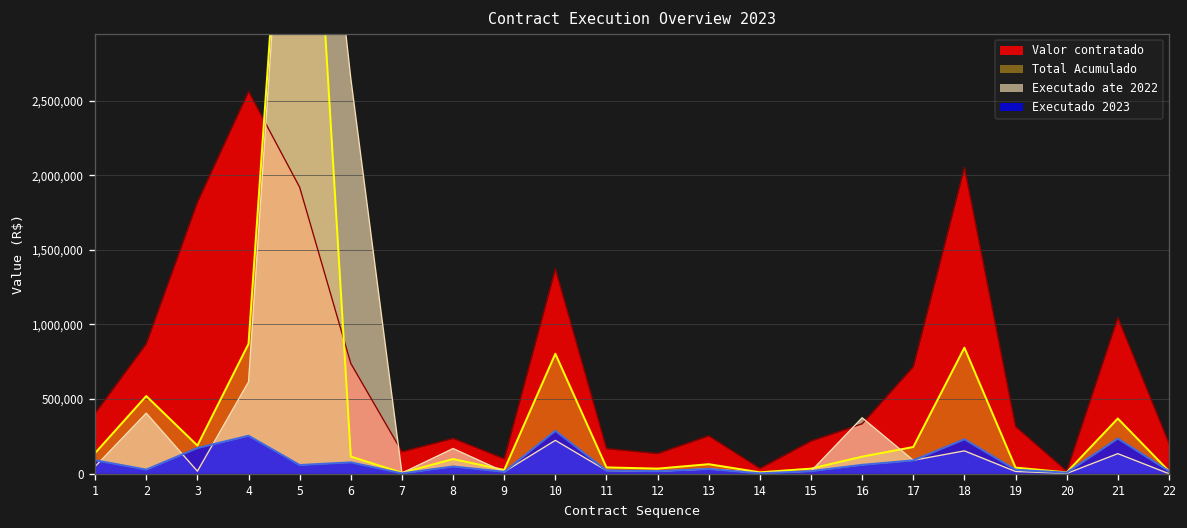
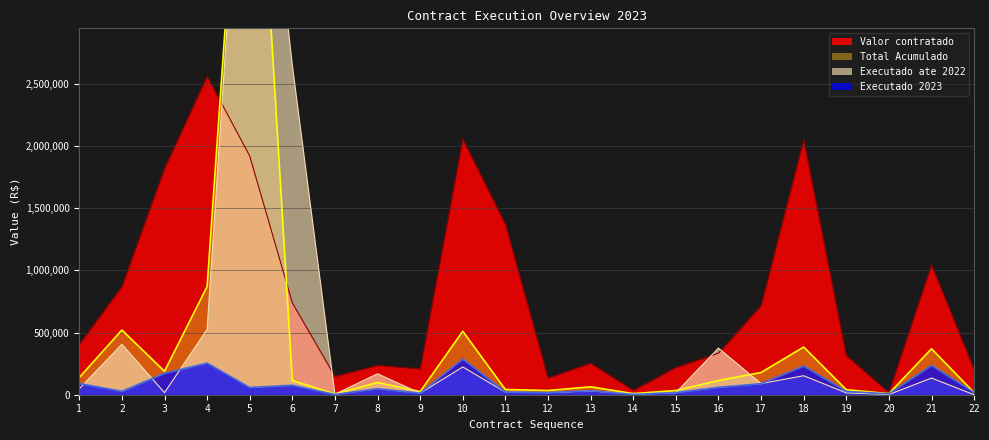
  {
    "Valor contratado": {
      "1": "410,000",
      "2": "870,000",
      "3": "1,820,000",
      "4": "2,560,000",
      "5": "1,920,000",
      "6": "740,000",
      "7": "150,000",
      "8": "240,000",
-     "9": "100,000",
-     "10": "1,370,000",
-     "11": "170,000",
+     "9": "210,000",
+     "10": "2,060,000",
+     "11": "1,370,000",
      "12": "140,000",
      "13": "250,000",
      "14": "40,000",
      "15": "220,000",
      "16": "330,000",
      "17": "720,000",
      "18": "2,050,000",
      "19": "320,000",
      "21": "1,050,000",
      "22": "200,000"
    },
    "Total Acumulado": {
      "1": "140,000",
      "2": "520,000",
      "4": "870,000",
      "6": "110,000",
      "8": "100,000",
-     "10": "800,000",
+     "10": "510,000",
      "11": "40,000",
      "13": "60,000",
      "16": "110,000",
      "17": "180,000",
-     "18": "840,000",
+     "18": "380,000",
      "21": "370,000"
    },
    "Executado ate 2022": {
      "1": "50,000",
      "2": "410,000",
      "3": "20,000",
-     "4": "620,000",
+     "4": "530,000",
      "6": "2,650,000",
      "8": "170,000",
      "10": "220,000",
      "16": "370,000",
      "18": "150,000",
      "21": "130,000"
    },
    "Executado 2023": {
      "1": "90,000",
      "2": "30,000",
      "4": "250,000",
      "5": "60,000",
      "6": "80,000",
      "8": "50,000",
      "10": "290,000",
      "16": "60,000",
      "18": "230,000",
      "21": "240,000"
    }
  }
